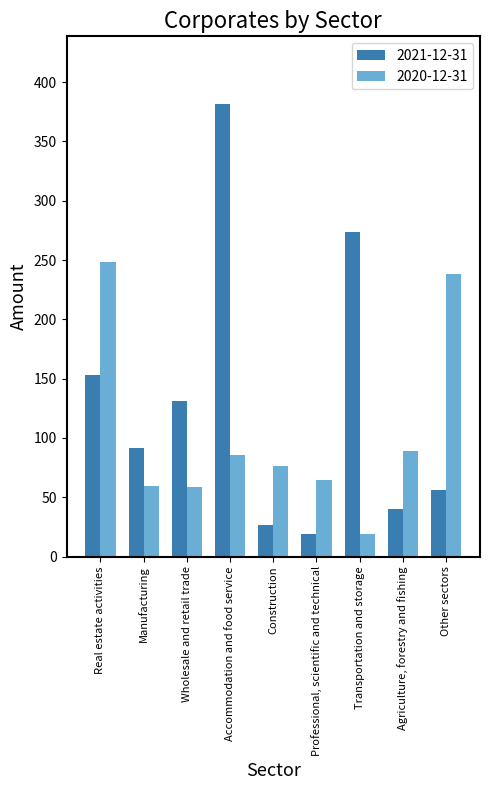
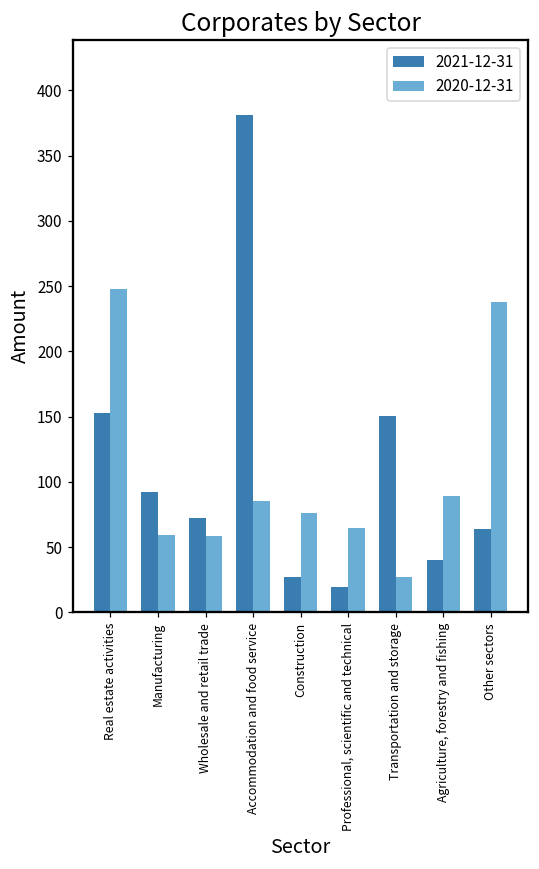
  {
    "2021-12-31": {
      "Real estate activities": 153,
      "Manufacturing": 92,
-     "Wholesale and retail trade": 131,
+     "Wholesale and retail trade": 73,
      "Accommodation and food service": 381,
      "Construction": 27,
      "Professional, scientific and technical": 19,
-     "Transportation and storage": 273,
+     "Transportation and storage": 150,
      "Agriculture, forestry and fishing": 40,
-     "Other sectors": 56
+     "Other sectors": 64
    },
    "2020-12-31": {
      "Real estate activities": 248,
      "Manufacturing": 59,
      "Wholesale and retail trade": 59,
      "Accommodation and food service": 85,
      "Construction": 76,
      "Professional, scientific and technical": 65,
-     "Transportation and storage": 19,
+     "Transportation and storage": 27,
      "Agriculture, forestry and fishing": 89,
      "Other sectors": 238
    }
  }
